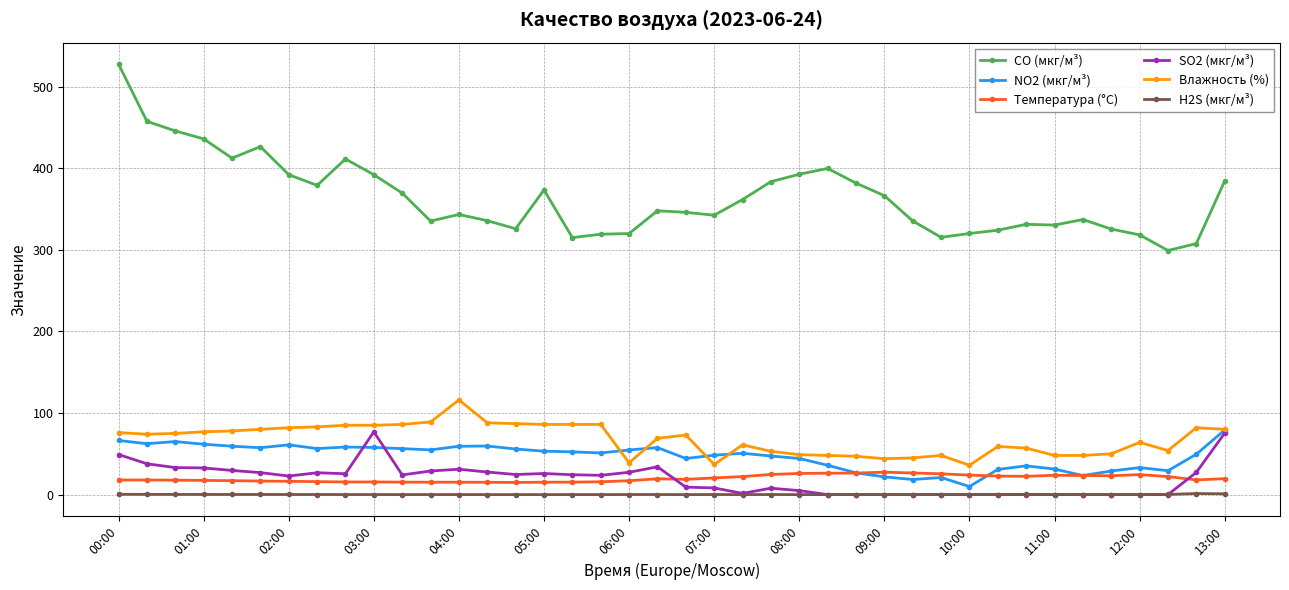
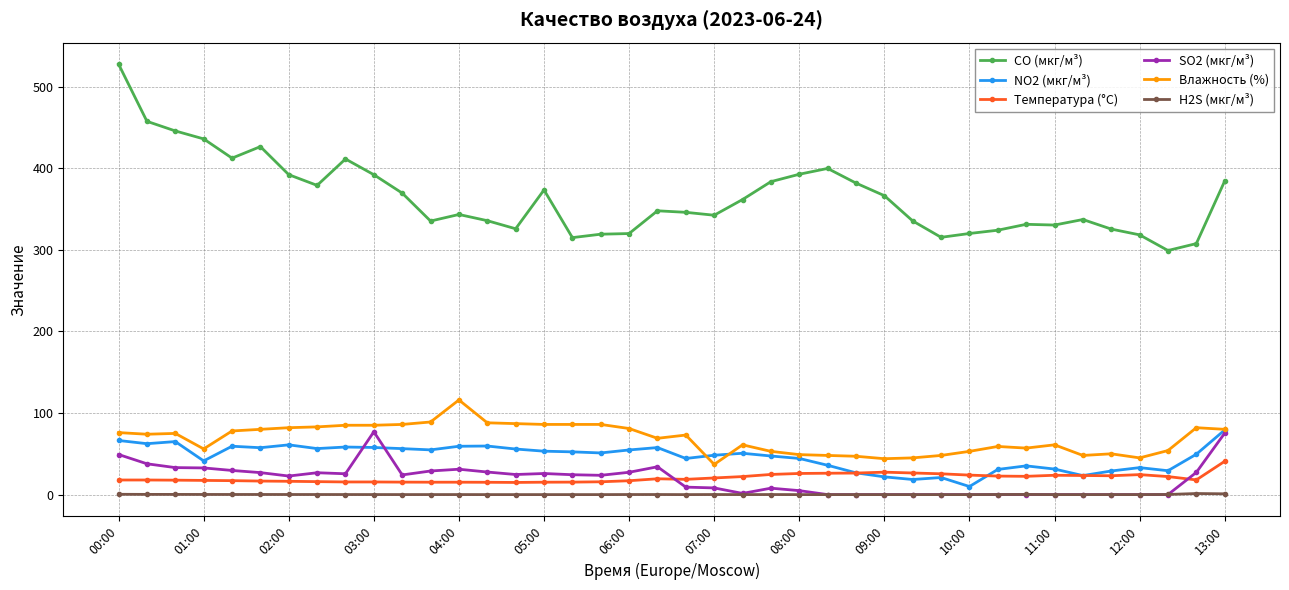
  {
    "CO (мкг/м³)": {
      "00:00": 530,
      "01:00": 440,
      "02:00": 390,
      "03:00": 390,
      "04:00": 340,
      "05:00": 370,
      "06:00": 320,
      "07:00": 340,
      "08:00": 390,
      "09:00": 370,
      "10:00": 320,
      "11:00": 330,
      "12:00": 320,
      "13:00": 380
    },
    "NO2 (мкг/м³)": {
      "00:00": 70,
-     "01:00": 60,
+     "01:00": 40,
      "02:00": 60,
      "03:00": 60,
      "04:00": 60,
      "05:00": 50,
      "06:00": 50,
      "07:00": 50,
      "08:00": 40,
      "09:00": 20,
      "10:00": 10,
      "11:00": 30,
      "12:00": 30
    },
    "Температура (°C)": {
      "00:00": 20,
      "01:00": 20,
      "02:00": 20,
      "03:00": 20,
      "04:00": 20,
      "05:00": 20,
      "06:00": 20,
      "07:00": 20,
      "08:00": 30,
      "09:00": 30,
      "10:00": 20,
      "11:00": 20,
      "12:00": 20,
-     "13:00": 20
+     "13:00": 40
    },
    "SO2 (мкг/м³)": {
      "00:00": 50,
      "01:00": 30,
      "02:00": 20,
      "03:00": 80,
      "04:00": 30,
      "05:00": 30,
      "06:00": 30,
      "07:00": 10,
      "08:00": 0,
      "13:00": 80
    },
    "Влажность (%)": {
      "00:00": 80,
-     "01:00": 80,
+     "01:00": 60,
      "02:00": 80,
      "03:00": 90,
      "04:00": 120,
      "05:00": 90,
-     "06:00": 40,
+     "06:00": 80,
      "07:00": 40,
      "08:00": 50,
      "09:00": 40,
-     "10:00": 40,
-     "11:00": 50,
-     "12:00": 60
+     "10:00": 50,
+     "11:00": 60,
+     "12:00": 50
    },
    "H2S (мкг/м³)": {
      "00:00": 0,
      "01:00": 0,
      "02:00": 0,
      "03:00": 0,
      "04:00": 0,
      "05:00": 0,
      "06:00": 0,
      "07:00": 0,
      "08:00": 0,
      "13:00": 0
    }
  }
